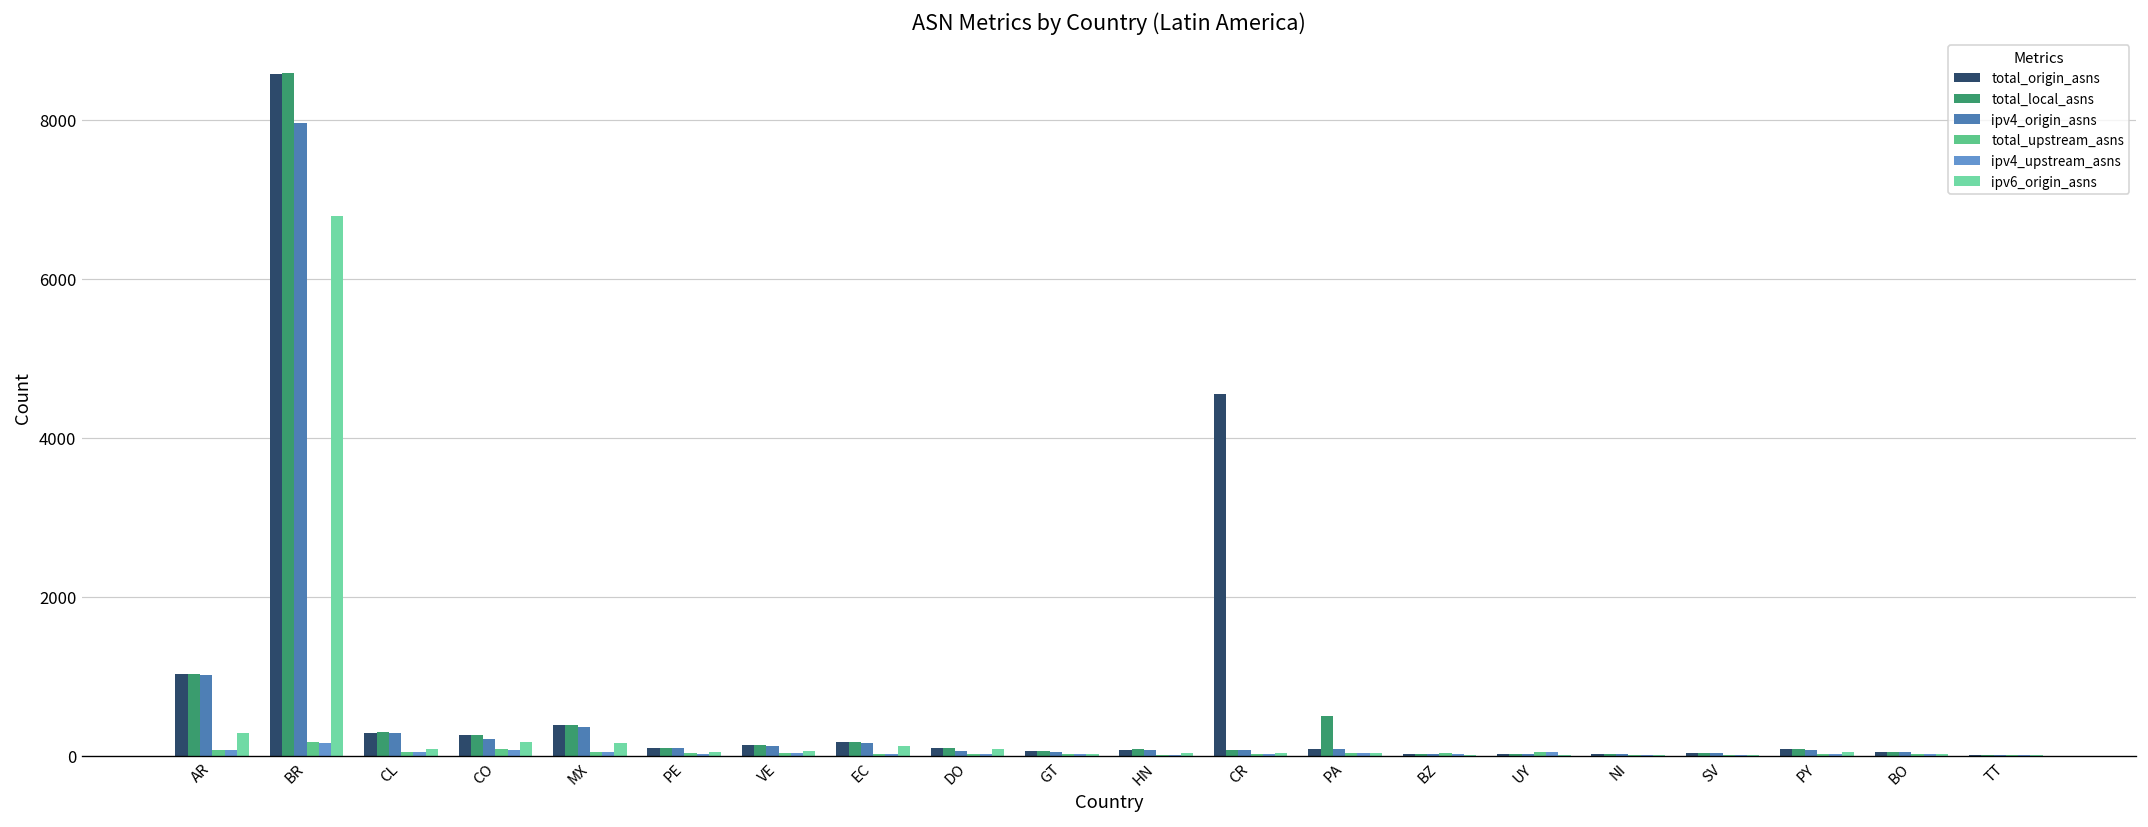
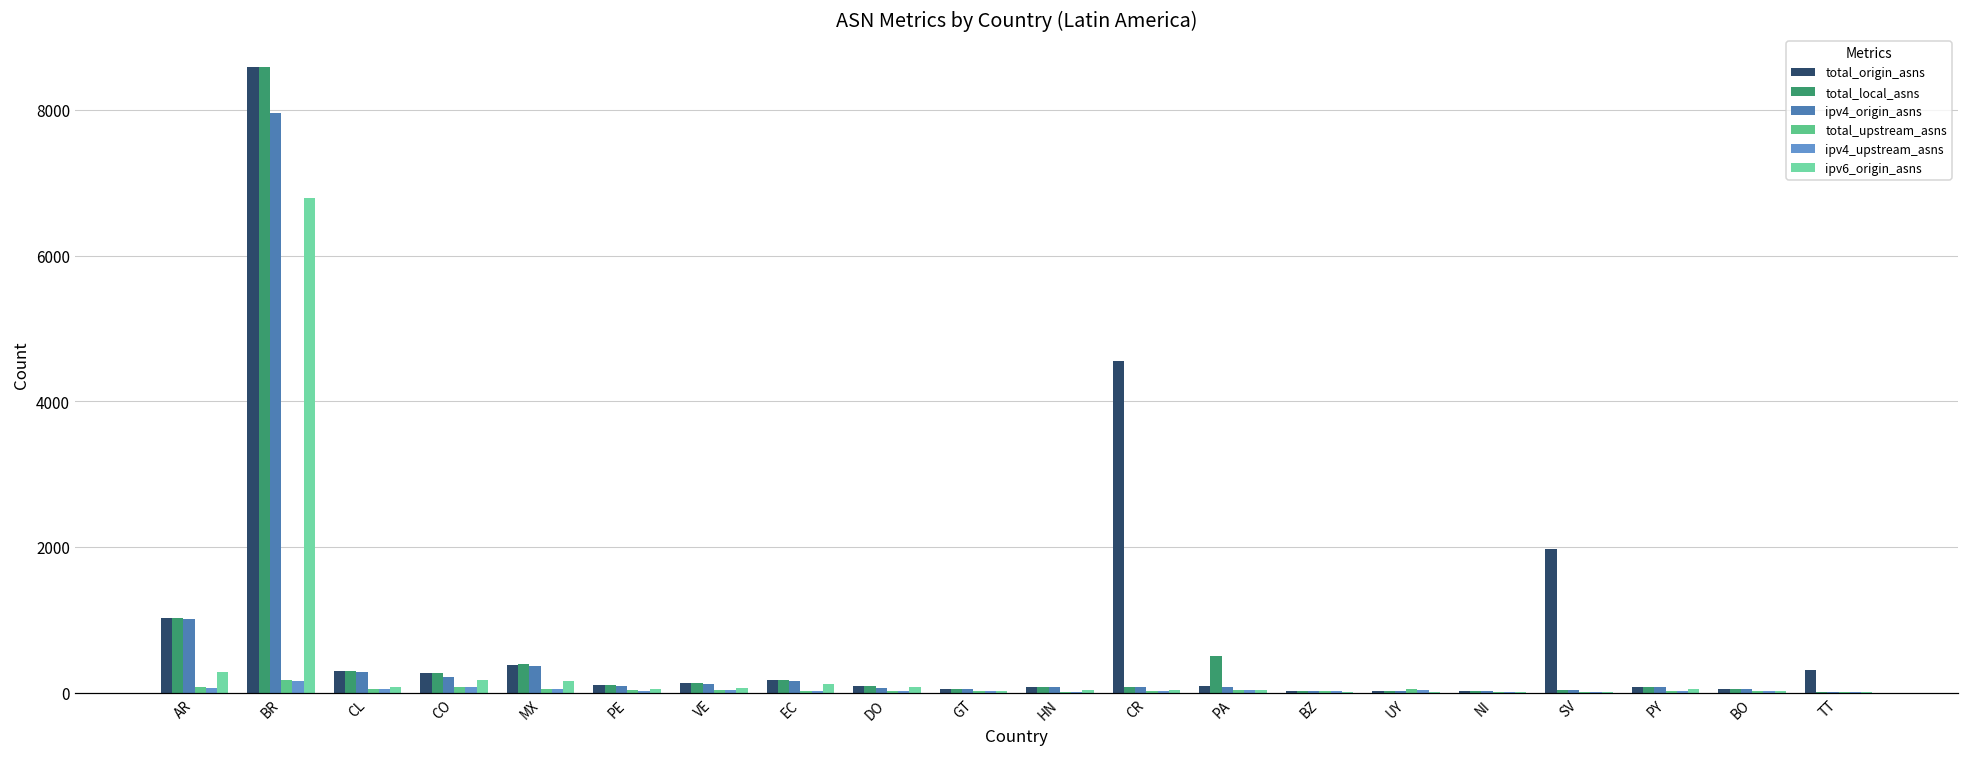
  {
    "total_origin_asns": {
      "AR": 1000,
      "BR": 8600,
      "CL": 300,
      "CO": 300,
      "MX": 400,
      "PE": 100,
      "VE": 100,
      "EC": 200,
      "DO": 100,
      "GT": 100,
      "HN": 100,
      "CR": 4500,
      "PA": 100,
-     "SV": 0,
+     "SV": 2000,
      "PY": 100,
      "BO": 0,
-     "TT": 0
+     "TT": 300
    },
    "total_local_asns": {
      "AR": 1000,
      "BR": 8600,
      "CL": 300,
      "CO": 300,
      "MX": 400,
      "PE": 100,
      "VE": 100,
      "EC": 200,
      "DO": 100,
      "GT": 100,
      "HN": 100,
      "CR": 100,
      "PA": 500,
      "PY": 100,
      "BO": 0
    }
  }
